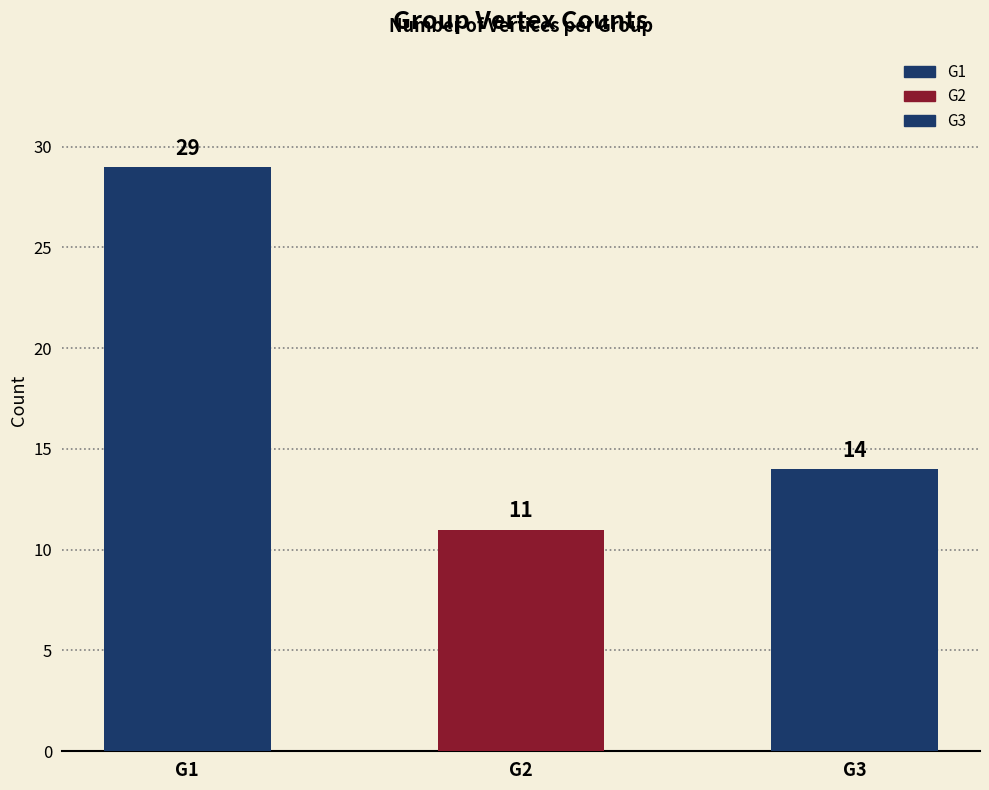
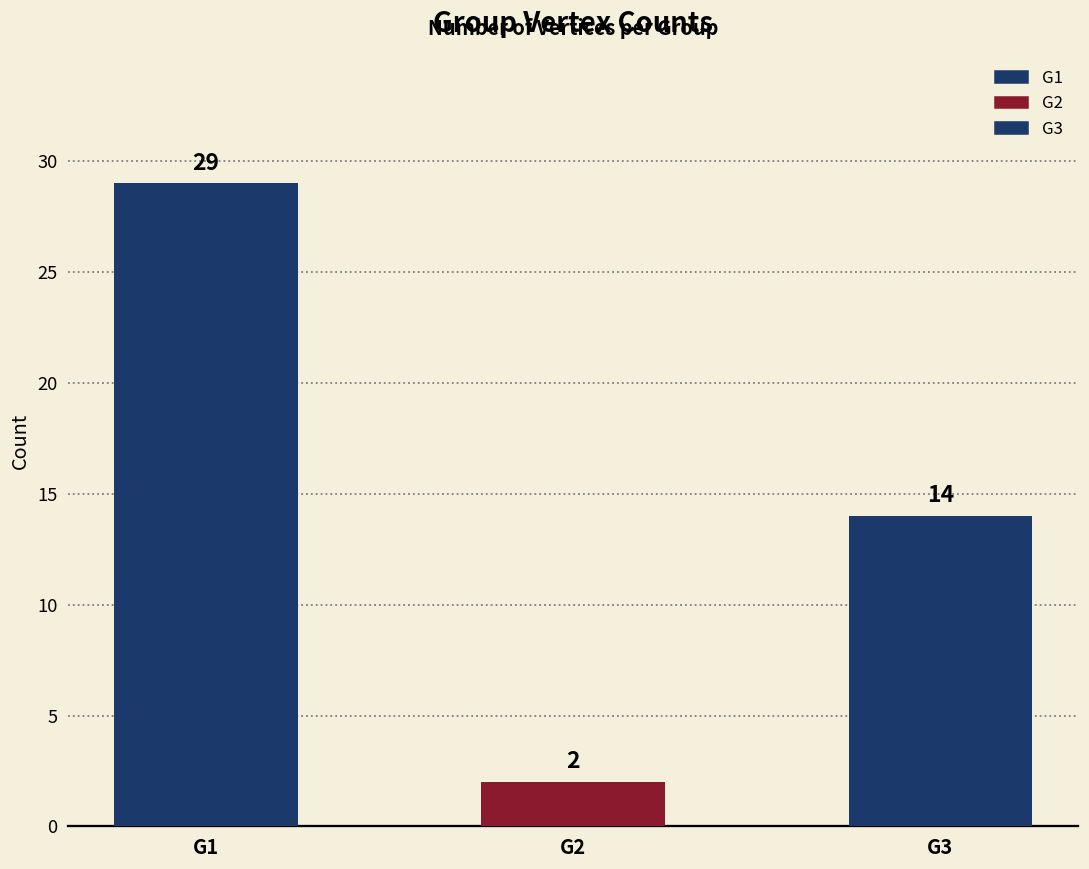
  {
    "G1": 29,
-   "G2": 11,
+   "G2": 2,
    "G3": 14
  }
